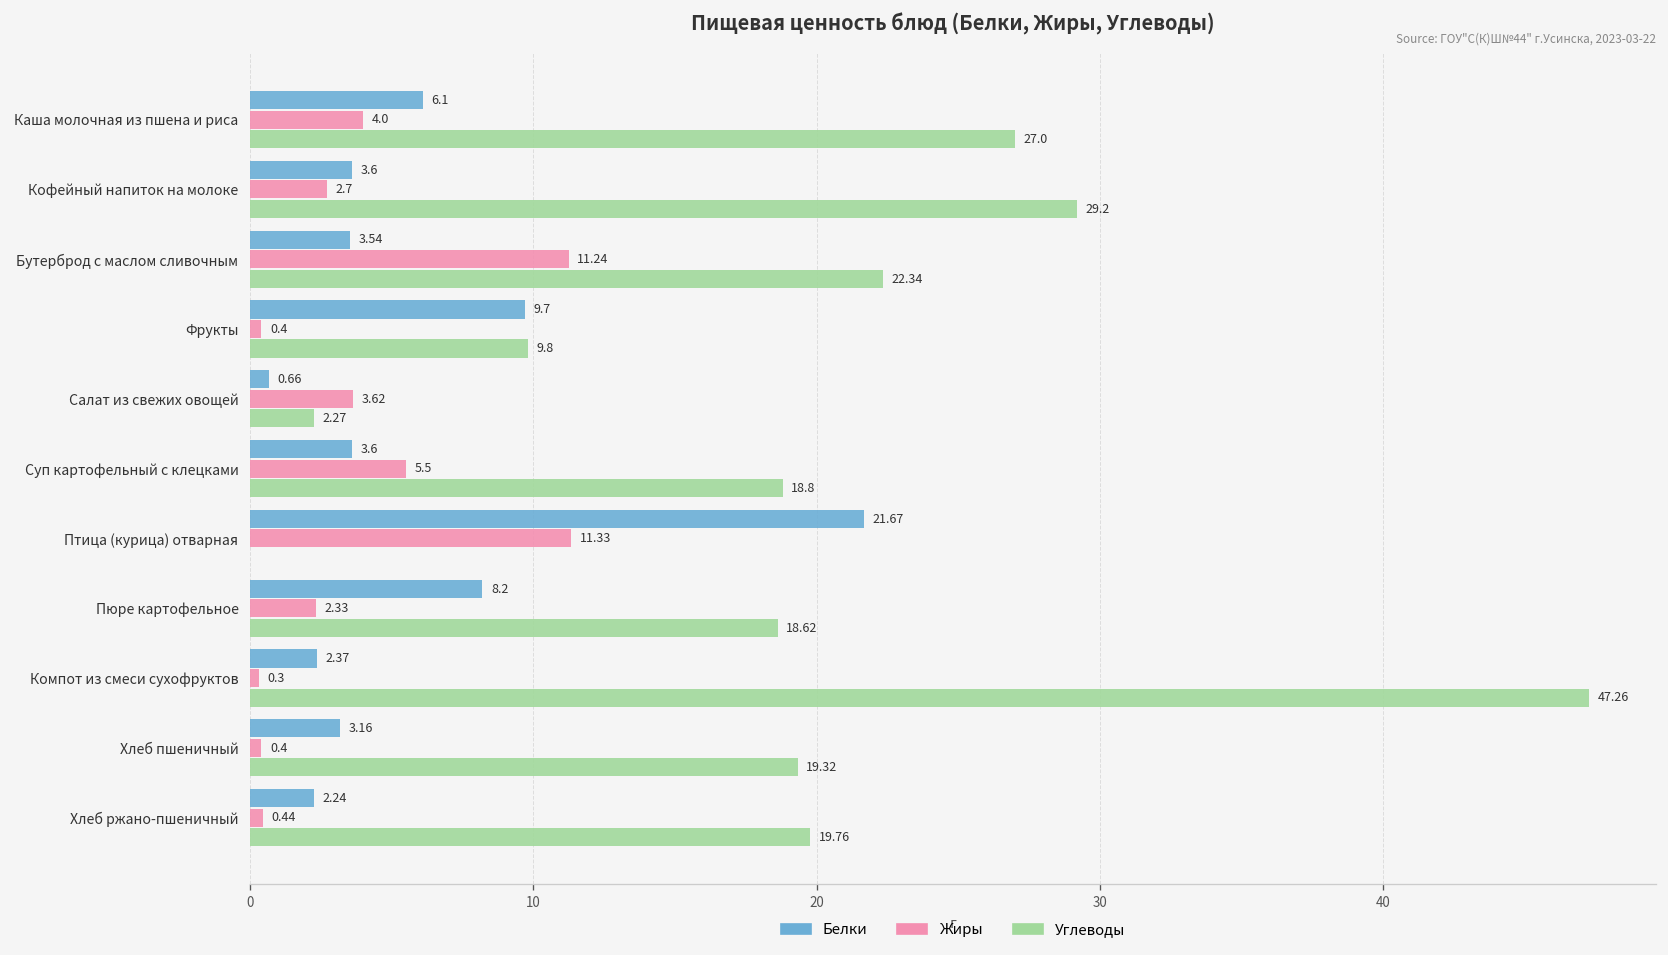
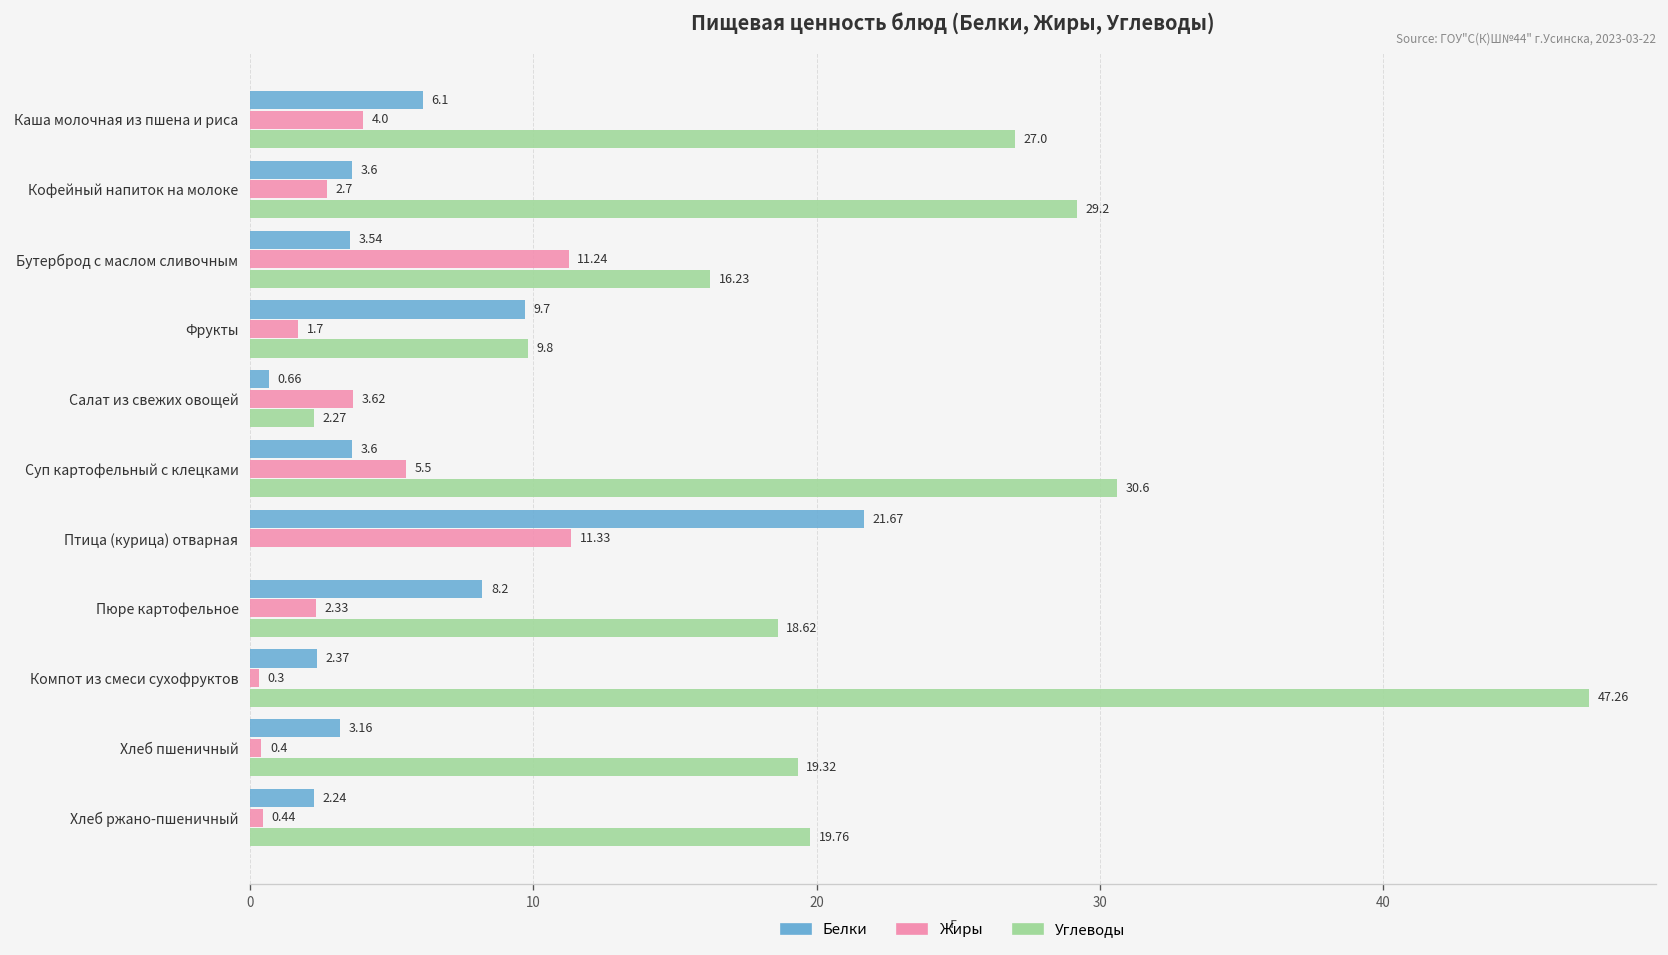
  {
    "Белки": {
      "Каша молочная из пшена и риса": 6.1,
      "Кофейный напиток на молоке": 3.6,
      "Бутерброд с маслом сливочным": 3.54,
      "Фрукты": 9.7,
      "Салат из свежих овощей": 0.66,
      "Суп картофельный с клецками": 3.6,
      "Птица (курица) отварная": 21.67,
      "Пюре картофельное": 8.2,
      "Компот из смеси сухофруктов": 2.37,
      "Хлеб пшеничный": 3.16,
      "Хлеб ржано-пшеничный": 2.24
    },
    "Жиры": {
      "Каша молочная из пшена и риса": 4.0,
      "Кофейный напиток на молоке": 2.7,
      "Бутерброд с маслом сливочным": 11.24,
-     "Фрукты": 0.4,
+     "Фрукты": 1.7,
      "Салат из свежих овощей": 3.62,
      "Суп картофельный с клецками": 5.5,
      "Птица (курица) отварная": 11.33,
      "Пюре картофельное": 2.33,
      "Компот из смеси сухофруктов": 0.3,
      "Хлеб пшеничный": 0.4,
      "Хлеб ржано-пшеничный": 0.44
    },
    "Углеводы": {
      "Каша молочная из пшена и риса": 27.0,
      "Кофейный напиток на молоке": 29.2,
-     "Бутерброд с маслом сливочным": 22.34,
+     "Бутерброд с маслом сливочным": 16.23,
      "Фрукты": 9.8,
      "Салат из свежих овощей": 2.27,
-     "Суп картофельный с клецками": 18.8,
+     "Суп картофельный с клецками": 30.6,
      "Пюре картофельное": 18.62,
      "Компот из смеси сухофруктов": 47.26,
      "Хлеб пшеничный": 19.32,
      "Хлеб ржано-пшеничный": 19.76
    }
  }
